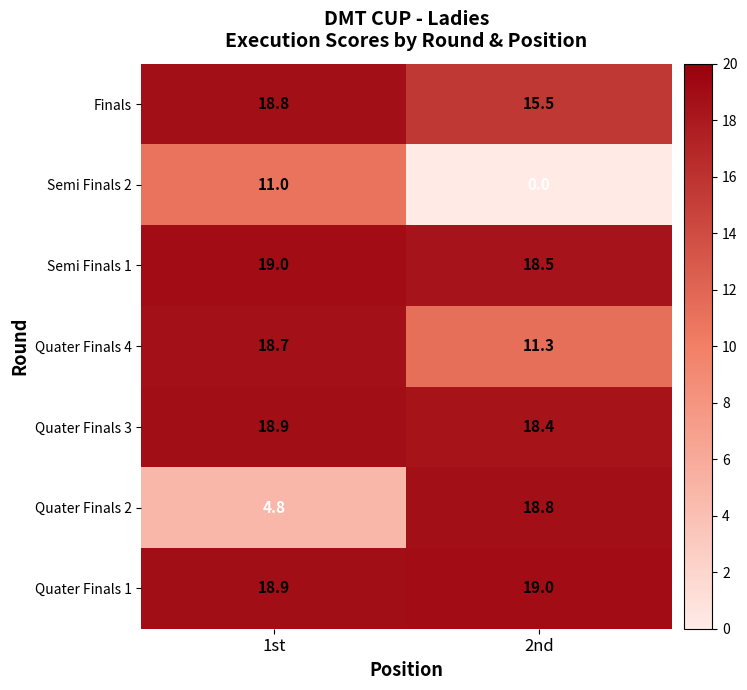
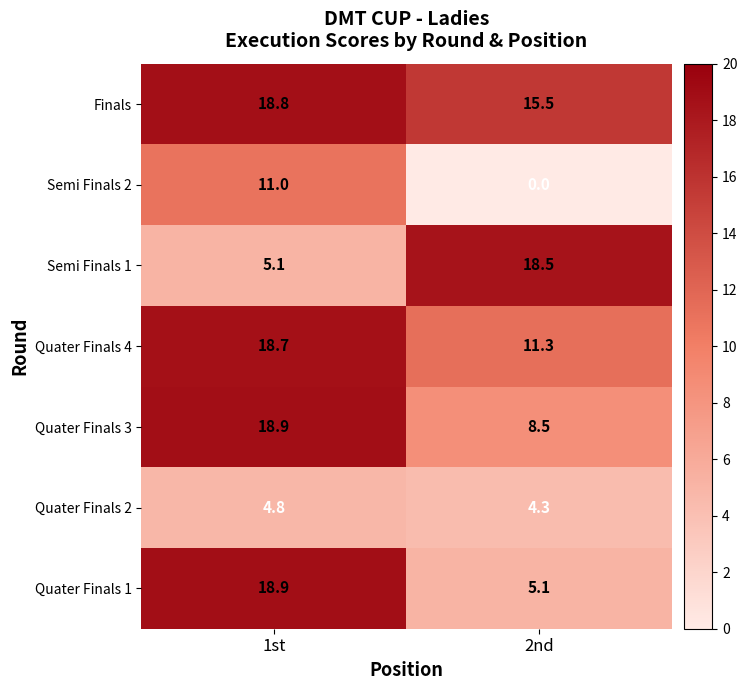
  {
    "Finals": {
      "1st": 18.8,
      "2nd": 15.5
    },
    "Semi Finals 2": {
      "1st": 11.0
    },
    "Semi Finals 1": {
-     "1st": 19.0,
+     "1st": 5.1,
      "2nd": 18.5
    },
    "Quater Finals 4": {
      "1st": 18.7,
      "2nd": 11.3
    },
    "Quater Finals 3": {
      "1st": 18.9,
-     "2nd": 18.4
+     "2nd": 8.5
    },
    "Quater Finals 2": {
      "1st": 4.8,
-     "2nd": 18.8
+     "2nd": 4.3
    },
    "Quater Finals 1": {
      "1st": 18.9,
-     "2nd": 19.0
+     "2nd": 5.1
    }
  }
